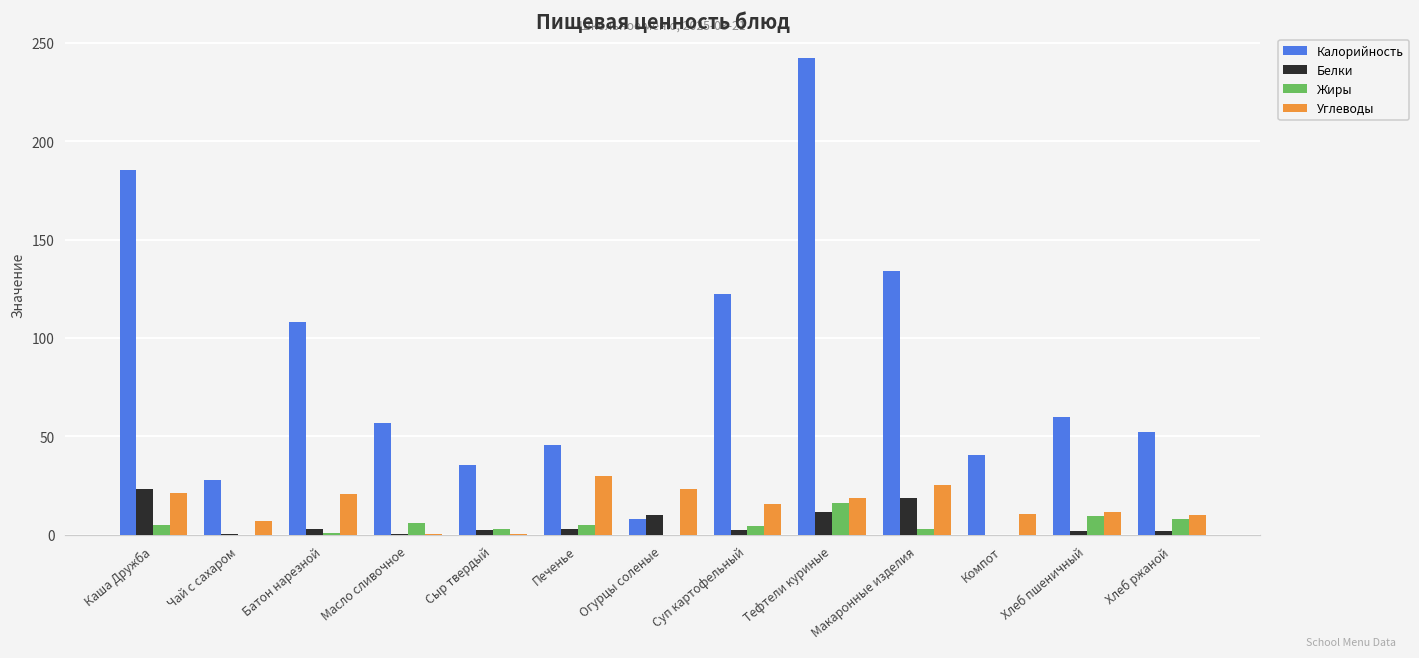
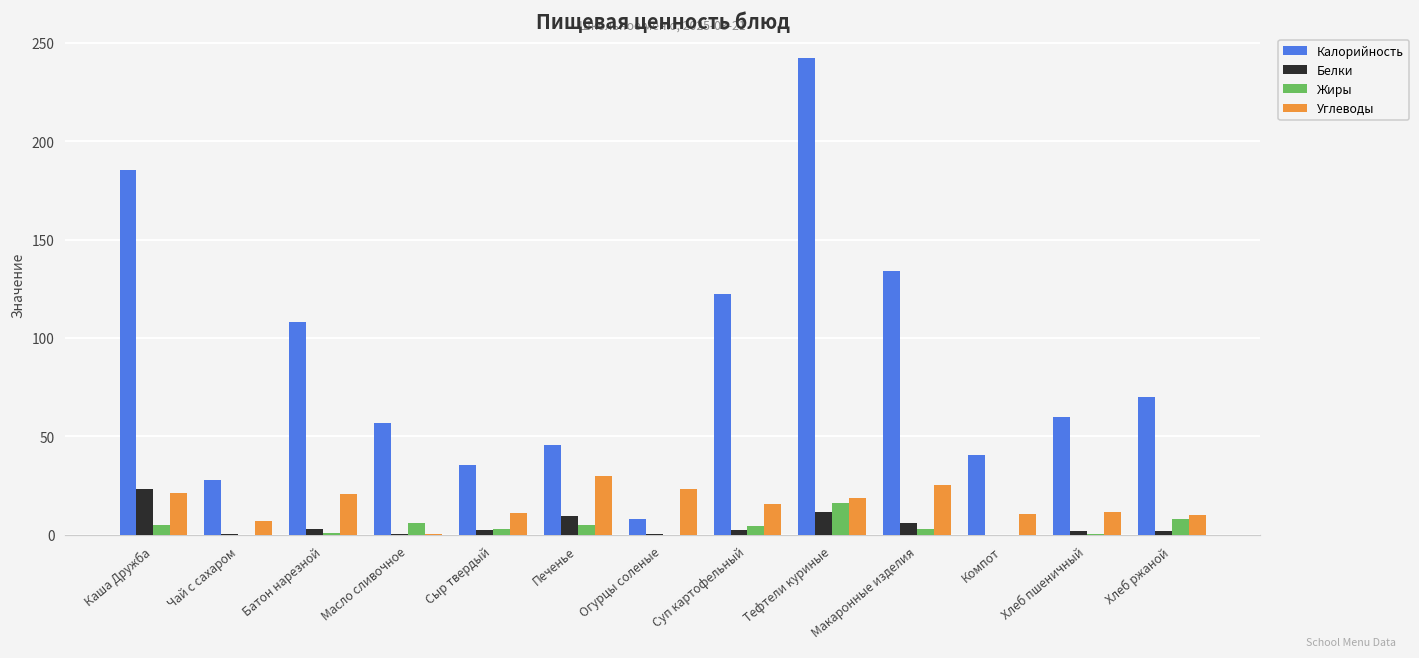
  {
    "Калорийность": {
      "Каша Дружба": 185,
      "Чай с сахаром": 28,
      "Батон нарезной": 108,
      "Масло сливочное": 57,
      "Сыр твердый": 36,
      "Печенье": 46,
      "Огурцы соленые": 8,
      "Суп картофельный": 122,
      "Тефтели куриные": 242,
      "Макаронные изделия": 134,
      "Компот": 40,
      "Хлеб пшеничный": 60,
-     "Хлеб ржаной": 52
+     "Хлеб ржаной": 70
    },
    "Белки": {
      "Каша Дружба": 23,
      "Батон нарезной": 3,
      "Сыр твердый": 3,
-     "Печенье": 3,
-     "Огурцы соленые": 10,
+     "Печенье": 10,
+     "Огурцы соленые": 0,
      "Суп картофельный": 2,
      "Тефтели куриные": 12,
-     "Макаронные изделия": 19,
+     "Макаронные изделия": 6,
      "Хлеб пшеничный": 2,
      "Хлеб ржаной": 2
    },
    "Жиры": {
      "Каша Дружба": 5,
      "Масло сливочное": 6,
      "Сыр твердый": 3,
      "Печенье": 5,
      "Суп картофельный": 5,
      "Тефтели куриные": 16,
      "Макаронные изделия": 3,
      "Компот": 0,
-     "Хлеб пшеничный": 9,
+     "Хлеб пшеничный": 0,
      "Хлеб ржаной": 8
    },
    "Углеводы": {
      "Каша Дружба": 21,
      "Чай с сахаром": 7,
      "Батон нарезной": 21,
-     "Сыр твердый": 0,
+     "Сыр твердый": 11,
      "Печенье": 30,
      "Огурцы соленые": 23,
      "Суп картофельный": 16,
      "Тефтели куриные": 18,
      "Макаронные изделия": 25,
      "Компот": 11,
      "Хлеб пшеничный": 11,
      "Хлеб ржаной": 10
    }
  }
